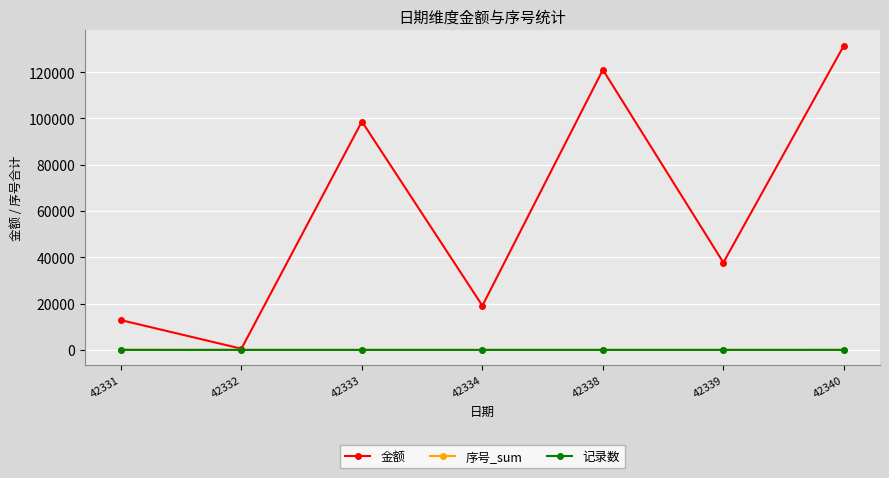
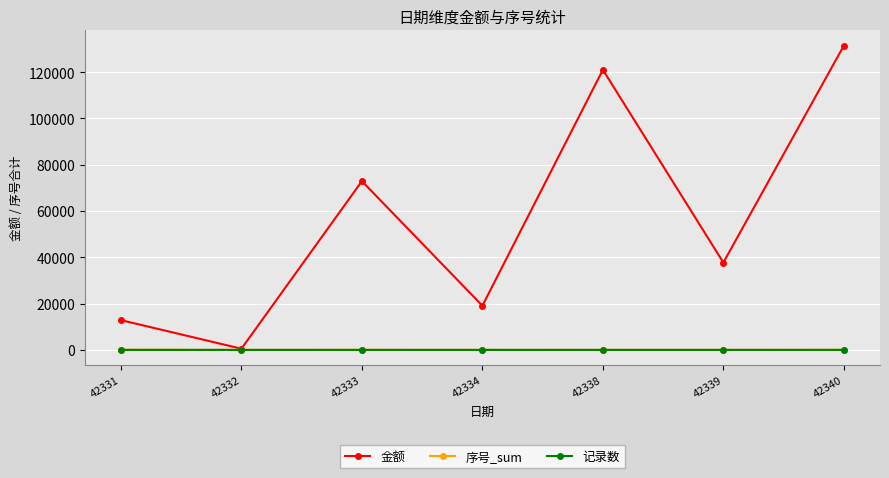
  {
    "金额": {
      "42331": 13000,
-     "42333": 99000,
+     "42333": 73000,
      "42334": 19000,
      "42338": 121000,
      "42339": 38000,
      "42340": 131000
    },
    "记录数": {
      "42331": 0,
      "42333": 0,
      "42334": 0,
      "42338": 0,
      "42339": 0,
      "42340": 0
    }
  }
